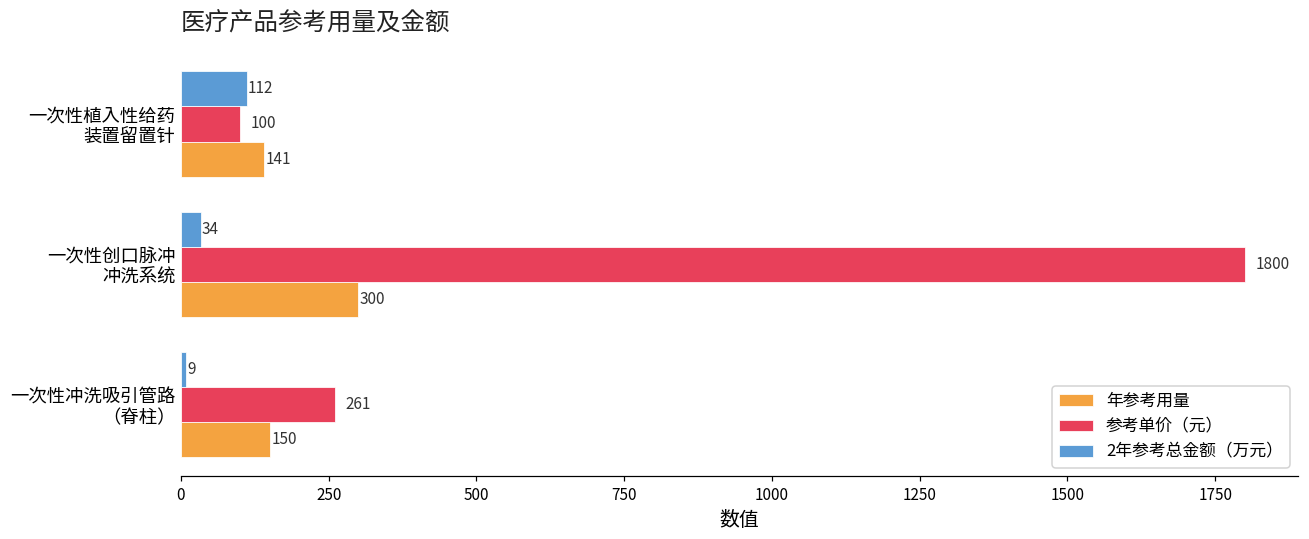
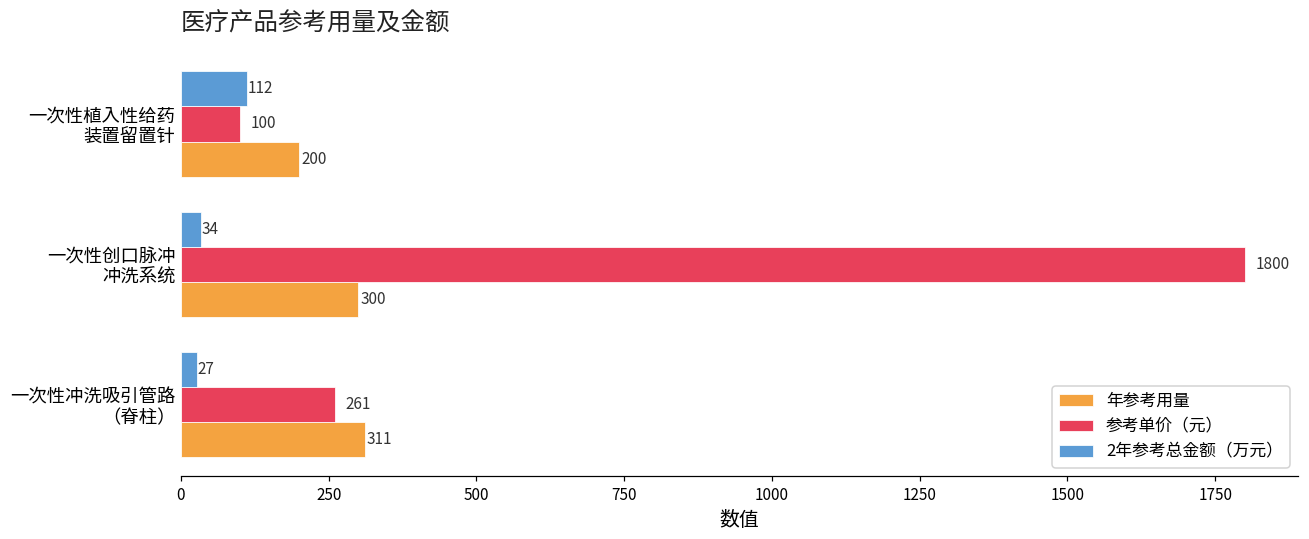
  {
    "年参考用量": {
-     "一次性植入性给药 装置留置针": 141,
+     "一次性植入性给药 装置留置针": 200,
      "一次性创口脉冲 冲洗系统": 300,
-     "一次性冲洗吸引管路 （脊柱）": 150
+     "一次性冲洗吸引管路 （脊柱）": 311
    },
    "参考单价（元）": {
      "一次性植入性给药 装置留置针": 100,
      "一次性创口脉冲 冲洗系统": 1800,
      "一次性冲洗吸引管路 （脊柱）": 261
    },
    "2年参考总金额（万元）": {
      "一次性植入性给药 装置留置针": 112,
      "一次性创口脉冲 冲洗系统": 34,
-     "一次性冲洗吸引管路 （脊柱）": 9
+     "一次性冲洗吸引管路 （脊柱）": 27
    }
  }
